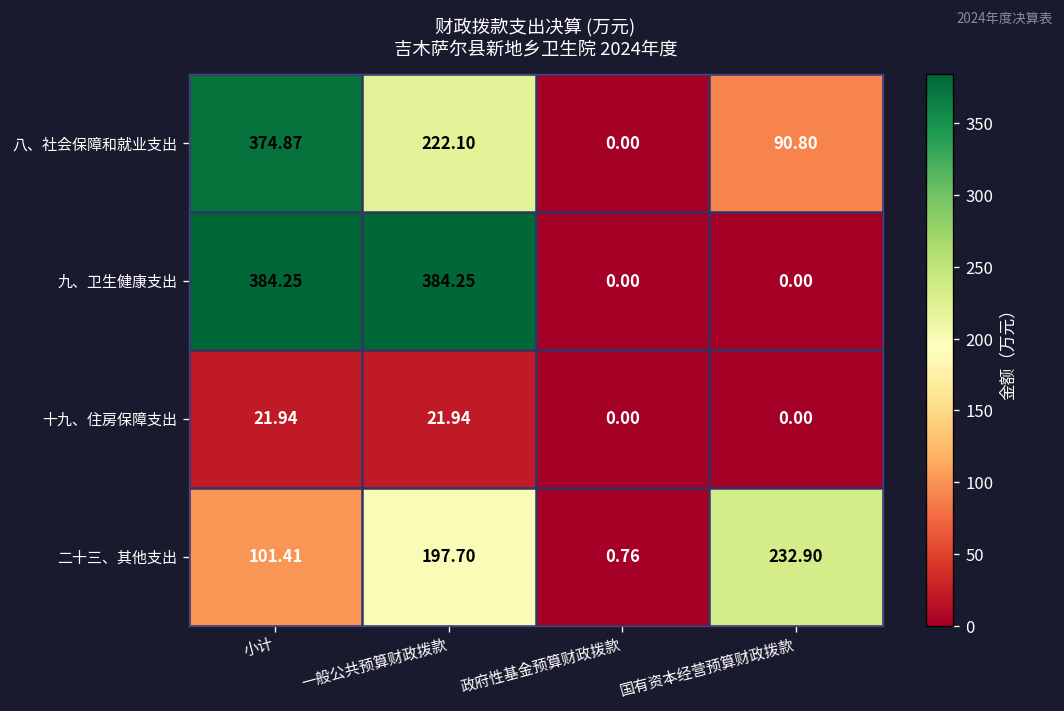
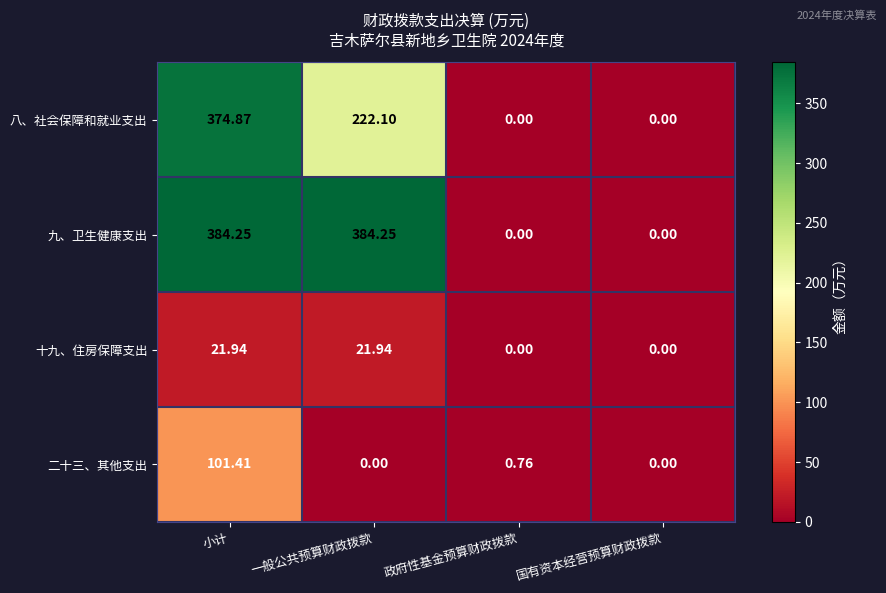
  {
    "八、社会保障和就业支出": {
      "小计": 374.87,
      "一般公共预算财政拨款": 222.10,
      "政府性基金预算财政拨款": 0.00,
-     "国有资本经营预算财政拨款": 90.80
+     "国有资本经营预算财政拨款": 0.00
    },
    "九、卫生健康支出": {
      "小计": 384.25,
      "一般公共预算财政拨款": 384.25,
      "政府性基金预算财政拨款": 0.00,
      "国有资本经营预算财政拨款": 0.00
    },
    "十九、住房保障支出": {
      "小计": 21.94,
      "一般公共预算财政拨款": 21.94,
      "政府性基金预算财政拨款": 0.00,
      "国有资本经营预算财政拨款": 0.00
    },
    "二十三、其他支出": {
      "小计": 101.41,
-     "一般公共预算财政拨款": 197.70,
+     "一般公共预算财政拨款": 0.00,
      "政府性基金预算财政拨款": 0.76,
-     "国有资本经营预算财政拨款": 232.90
+     "国有资本经营预算财政拨款": 0.00
    }
  }
